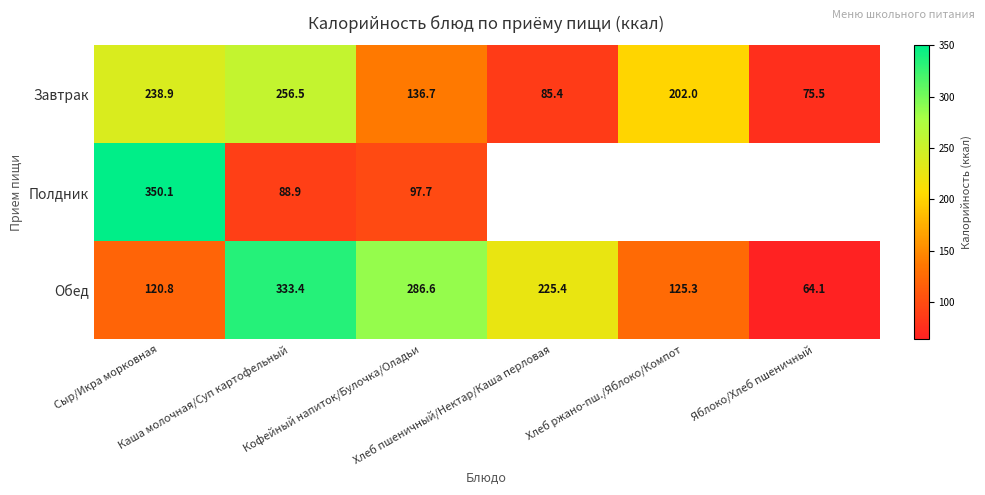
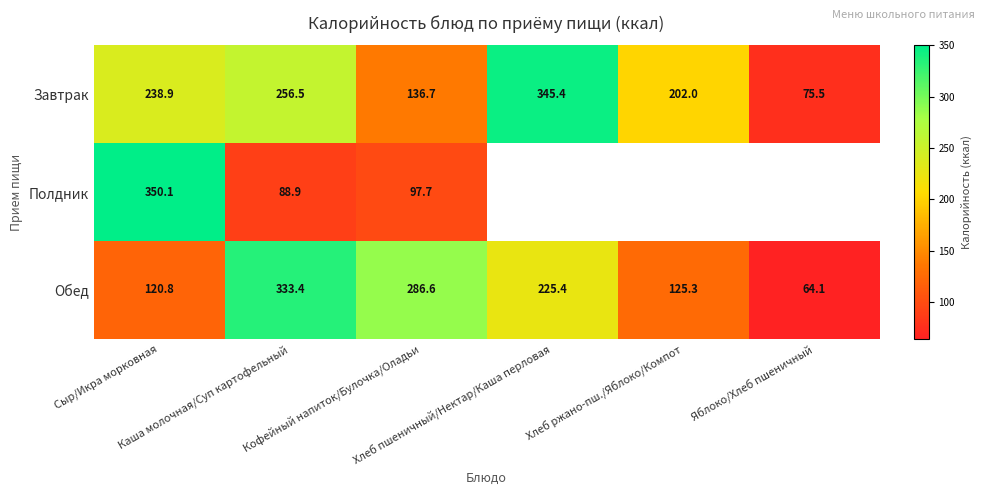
  {
    "Завтрак": {
      "Сыр/Икра морковная": 238.9,
      "Каша молочная/Суп картофельный": 256.5,
      "Кофейный напиток/Булочка/Оладьи": 136.7,
-     "Хлеб пшеничный/Нектар/Каша перловая": 85.4,
+     "Хлеб пшеничный/Нектар/Каша перловая": 345.4,
      "Хлеб ржано-пш./Яблоко/Компот": 202.0,
      "Яблоко/Хлеб пшеничный": 75.5
    },
    "Полдник": {
      "Сыр/Икра морковная": 350.1,
      "Каша молочная/Суп картофельный": 88.9,
      "Кофейный напиток/Булочка/Оладьи": 97.7
    },
    "Обед": {
      "Сыр/Икра морковная": 120.8,
      "Каша молочная/Суп картофельный": 333.4,
      "Кофейный напиток/Булочка/Оладьи": 286.6,
      "Хлеб пшеничный/Нектар/Каша перловая": 225.4,
      "Хлеб ржано-пш./Яблоко/Компот": 125.3,
      "Яблоко/Хлеб пшеничный": 64.1
    }
  }
